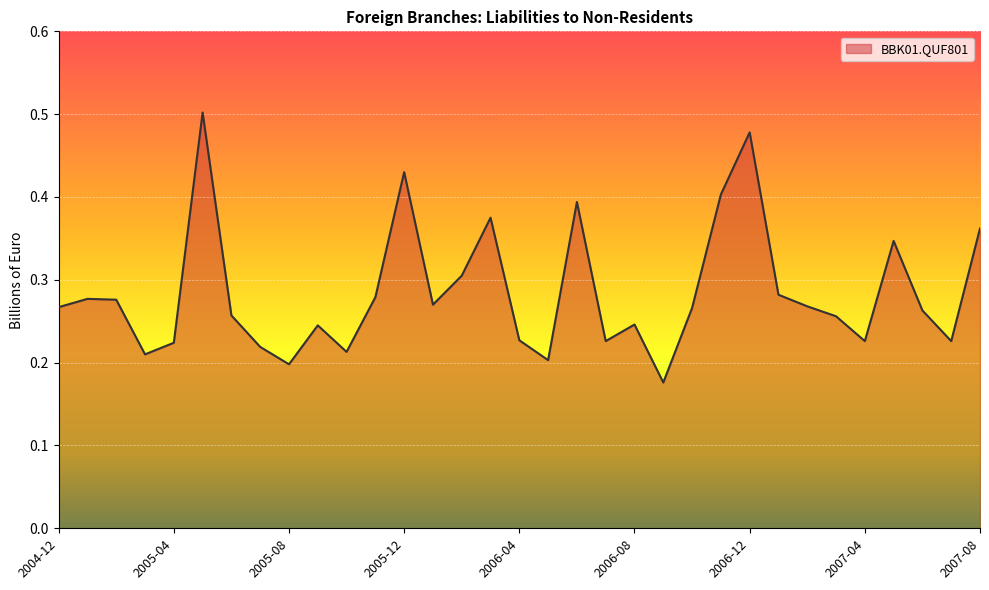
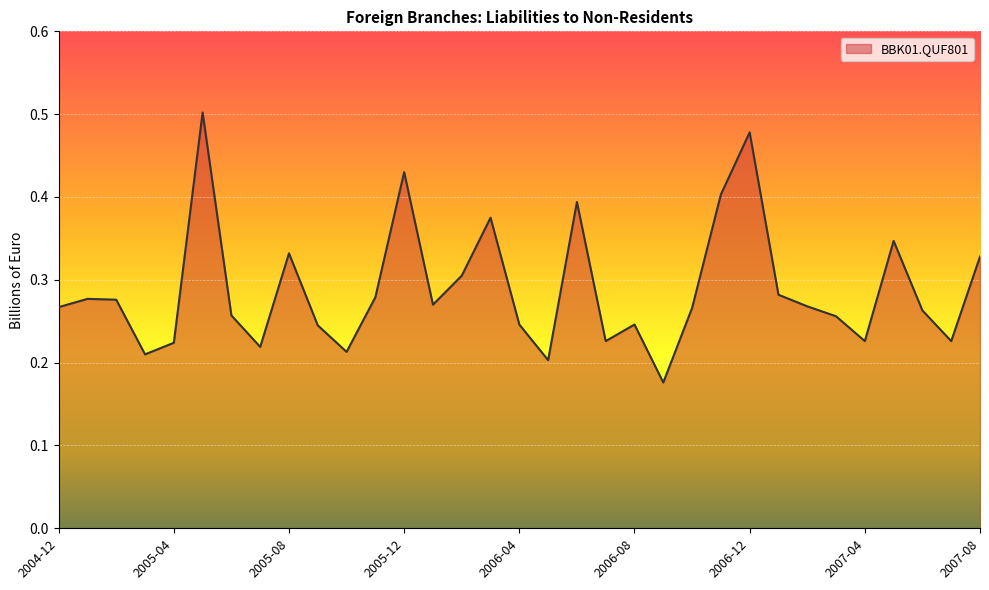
  {
    "2004-12": 0.27,
    "2005-04": 0.22,
-   "2005-08": 0.20,
+   "2005-08": 0.33,
    "2005-12": 0.43,
-   "2006-04": 0.23,
+   "2006-04": 0.25,
    "2006-08": 0.25,
    "2006-12": 0.48,
    "2007-04": 0.23,
-   "2007-08": 0.36
+   "2007-08": 0.33
  }
